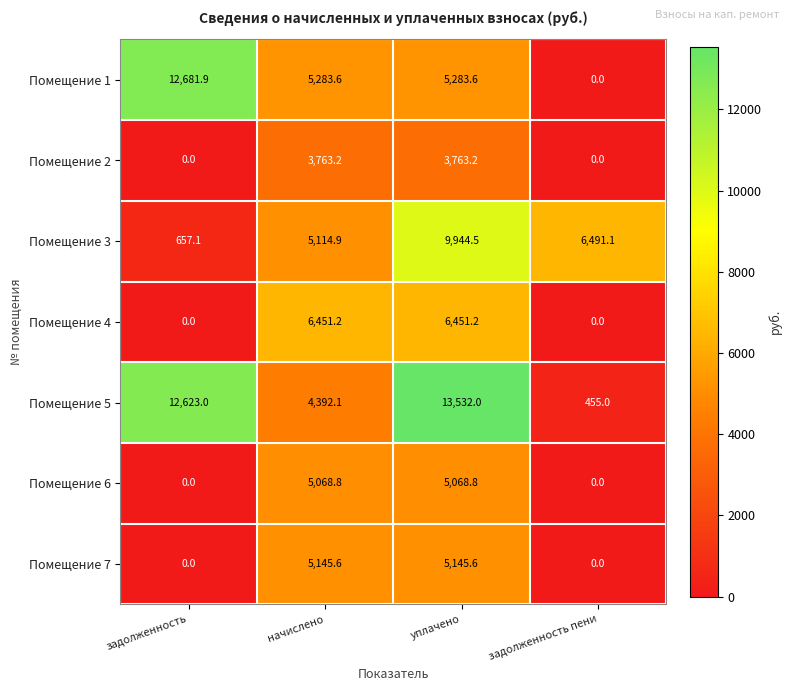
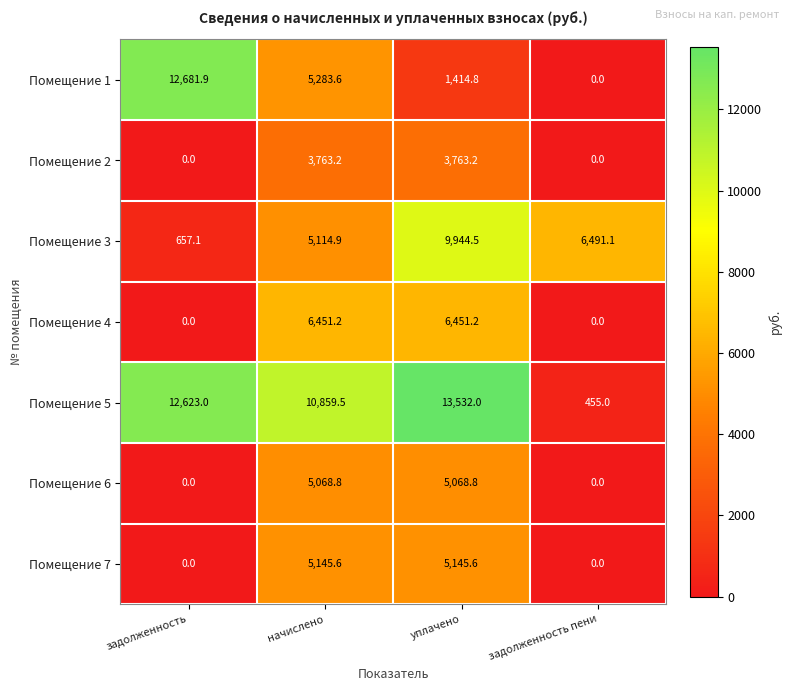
  {
    "Помещение 1": {
      "задолженность": "12,681.9",
      "начислено": "5,283.6",
-     "уплачено": "5,283.6",
+     "уплачено": "1,414.8",
      "задолженность пени": "0.0"
    },
    "Помещение 2": {
      "задолженность": "0.0",
      "начислено": "3,763.2",
      "уплачено": "3,763.2",
      "задолженность пени": "0.0"
    },
    "Помещение 3": {
      "задолженность": "657.1",
      "начислено": "5,114.9",
      "уплачено": "9,944.5",
      "задолженность пени": "6,491.1"
    },
    "Помещение 4": {
      "задолженность": "0.0",
      "начислено": "6,451.2",
      "уплачено": "6,451.2",
      "задолженность пени": "0.0"
    },
    "Помещение 5": {
      "задолженность": "12,623.0",
-     "начислено": "4,392.1",
+     "начислено": "10,859.5",
      "уплачено": "13,532.0",
      "задолженность пени": "455.0"
    },
    "Помещение 6": {
      "задолженность": "0.0",
      "начислено": "5,068.8",
      "уплачено": "5,068.8",
      "задолженность пени": "0.0"
    },
    "Помещение 7": {
      "задолженность": "0.0",
      "начислено": "5,145.6",
      "уплачено": "5,145.6",
      "задолженность пени": "0.0"
    }
  }
